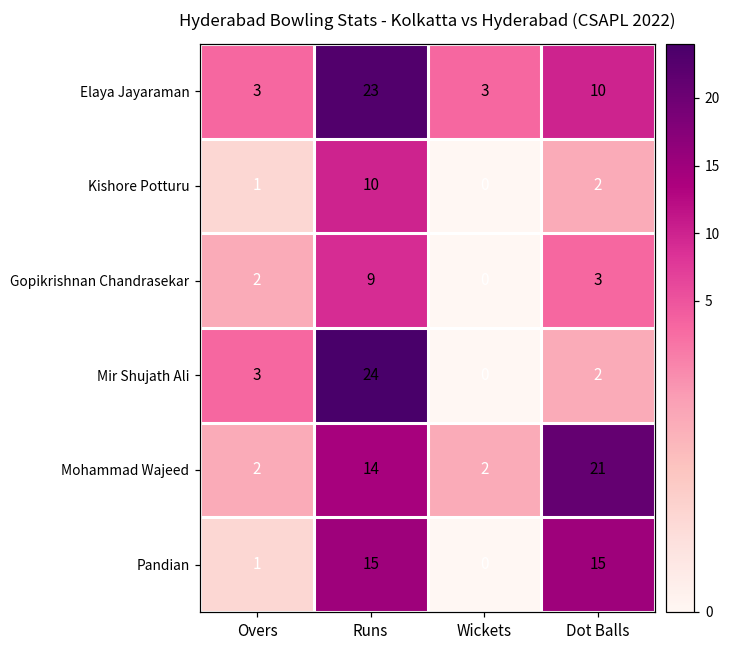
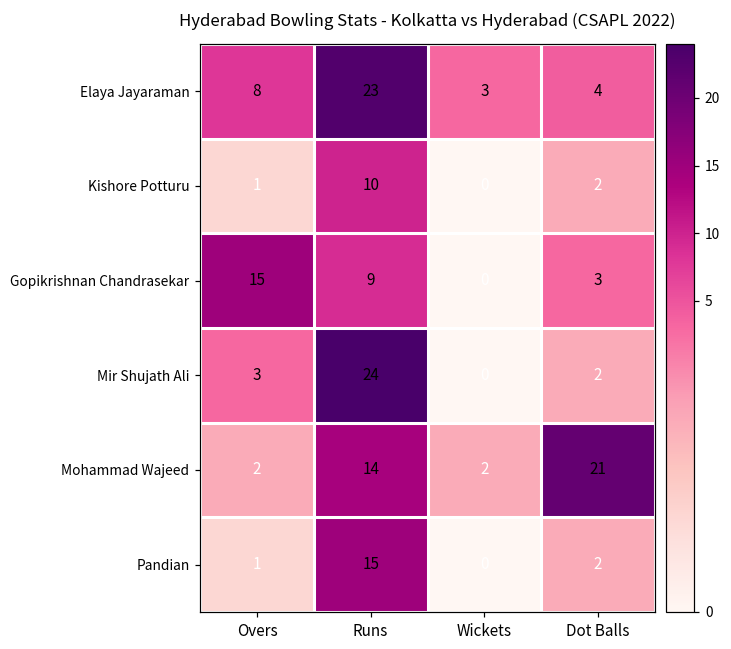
  {
    "Elaya Jayaraman": {
-     "Overs": 3,
+     "Overs": 8,
      "Runs": 23,
      "Wickets": 3,
-     "Dot Balls": 10
+     "Dot Balls": 4
    },
    "Kishore Potturu": {
      "Runs": 10,
      "Dot Balls": 2
    },
    "Gopikrishnan Chandrasekar": {
-     "Overs": 2,
+     "Overs": 15,
      "Runs": 9,
      "Dot Balls": 3
    },
    "Mir Shujath Ali": {
      "Overs": 3,
      "Runs": 24,
      "Dot Balls": 2
    },
    "Mohammad Wajeed": {
      "Overs": 2,
      "Runs": 14,
      "Wickets": 2,
      "Dot Balls": 21
    },
    "Pandian": {
      "Runs": 15,
-     "Dot Balls": 15
+     "Dot Balls": 2
    }
  }
